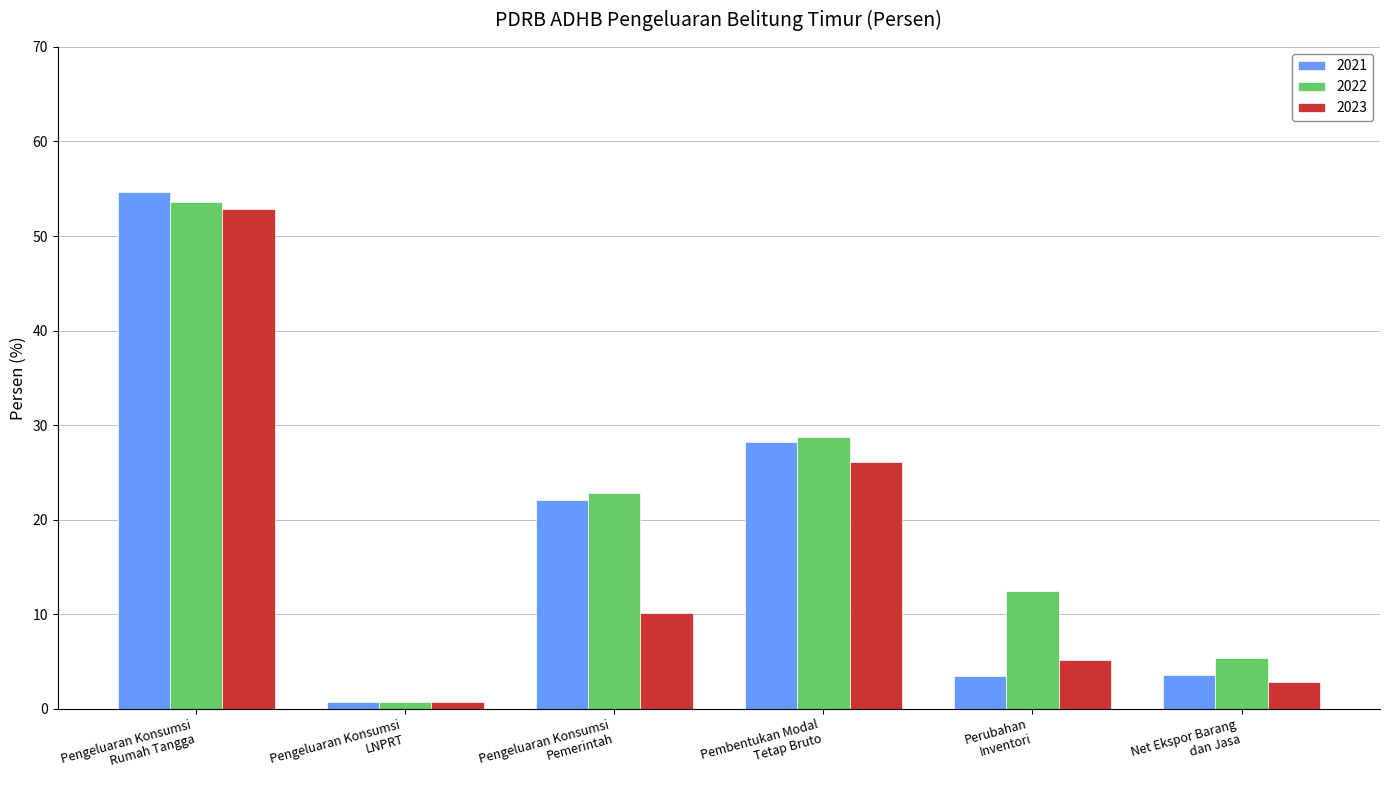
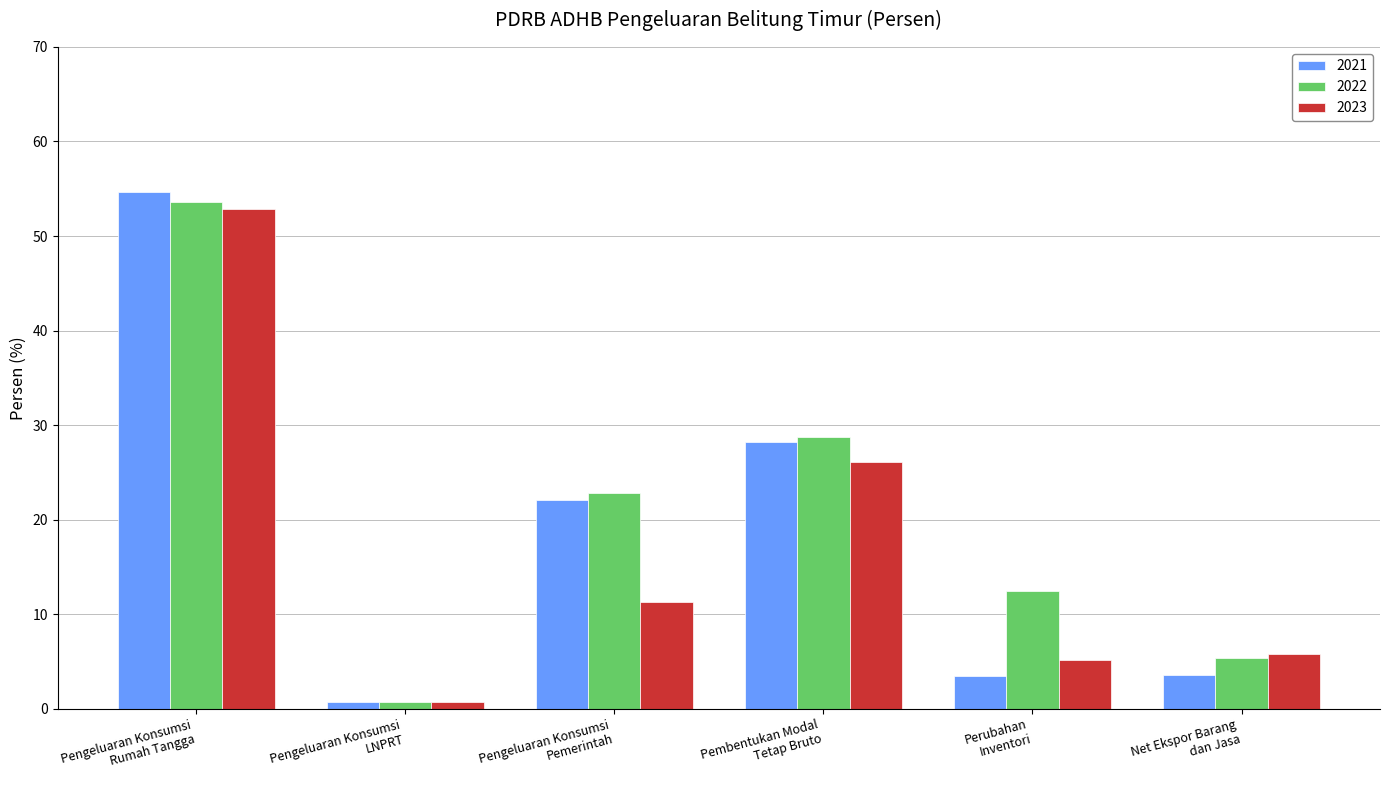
  {
    "2021": {
      "Pengeluaran Konsumsi Rumah Tangga": 55,
      "Pengeluaran Konsumsi LNPRT": 1,
      "Pengeluaran Konsumsi Pemerintah": 22,
      "Pembentukan Modal Tetap Bruto": 28,
      "Perubahan Inventori": 3,
      "Net Ekspor Barang dan Jasa": 4
    },
    "2022": {
      "Pengeluaran Konsumsi Rumah Tangga": 54,
      "Pengeluaran Konsumsi LNPRT": 1,
      "Pengeluaran Konsumsi Pemerintah": 23,
      "Pembentukan Modal Tetap Bruto": 29,
      "Perubahan Inventori": 12,
      "Net Ekspor Barang dan Jasa": 5
    },
    "2023": {
      "Pengeluaran Konsumsi Rumah Tangga": 53,
      "Pengeluaran Konsumsi LNPRT": 1,
-     "Pengeluaran Konsumsi Pemerintah": 10,
+     "Pengeluaran Konsumsi Pemerintah": 11,
      "Pembentukan Modal Tetap Bruto": 26,
      "Perubahan Inventori": 5,
-     "Net Ekspor Barang dan Jasa": 3
+     "Net Ekspor Barang dan Jasa": 6
    }
  }
